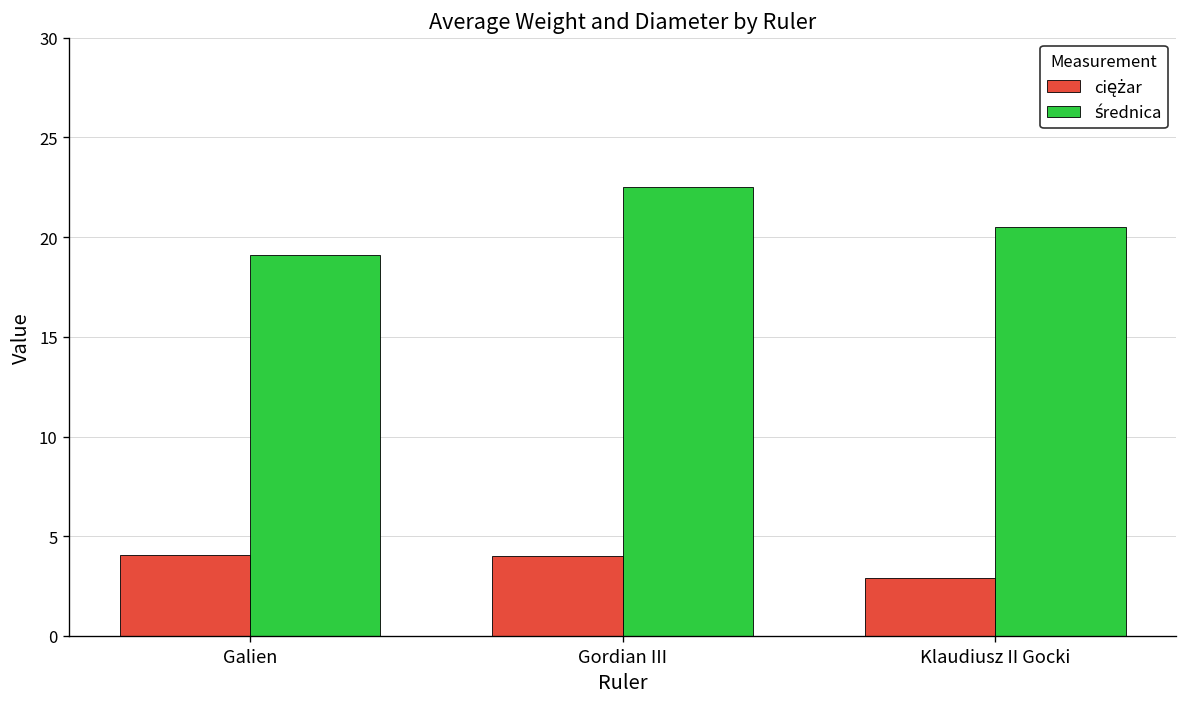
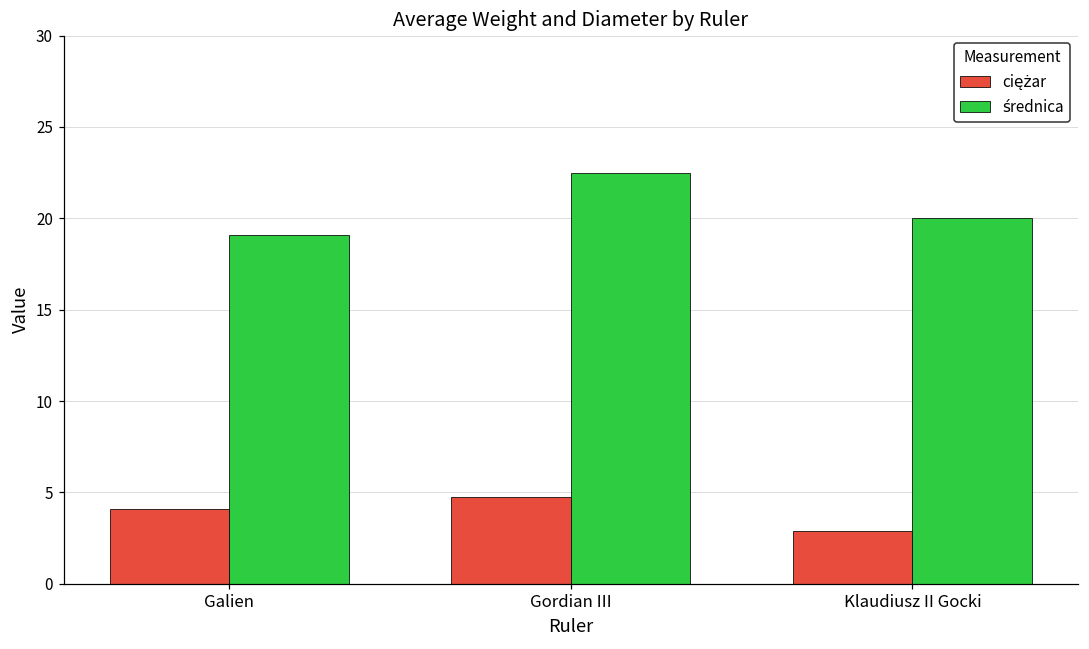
  {
    "ciężar": {
      "Galien": 4.1,
-     "Gordian III": 4.0,
+     "Gordian III": 4.8,
      "Klaudiusz II Gocki": 2.9
    },
    "średnica": {
      "Galien": 19.1,
      "Gordian III": 22.5,
-     "Klaudiusz II Gocki": 20.5
+     "Klaudiusz II Gocki": 20.0
    }
  }
